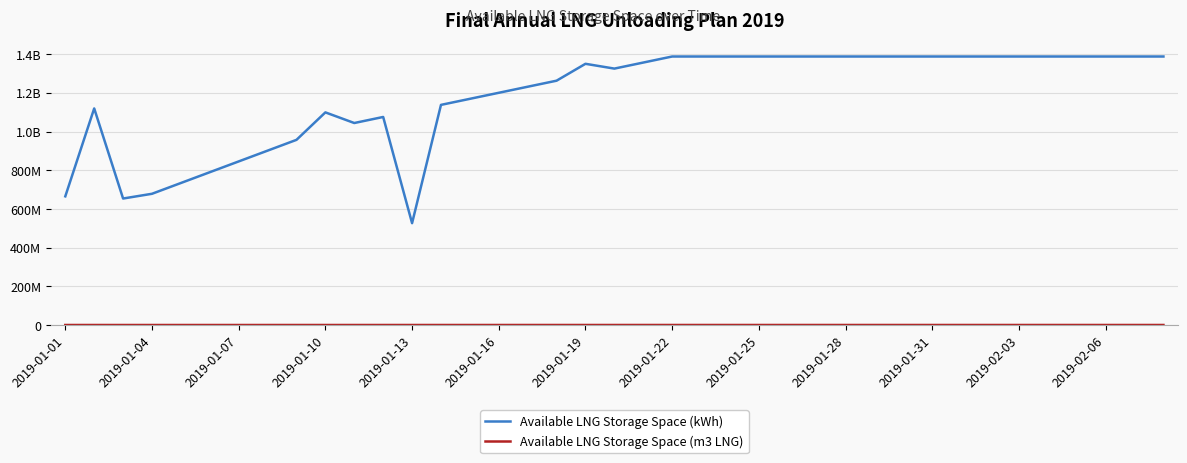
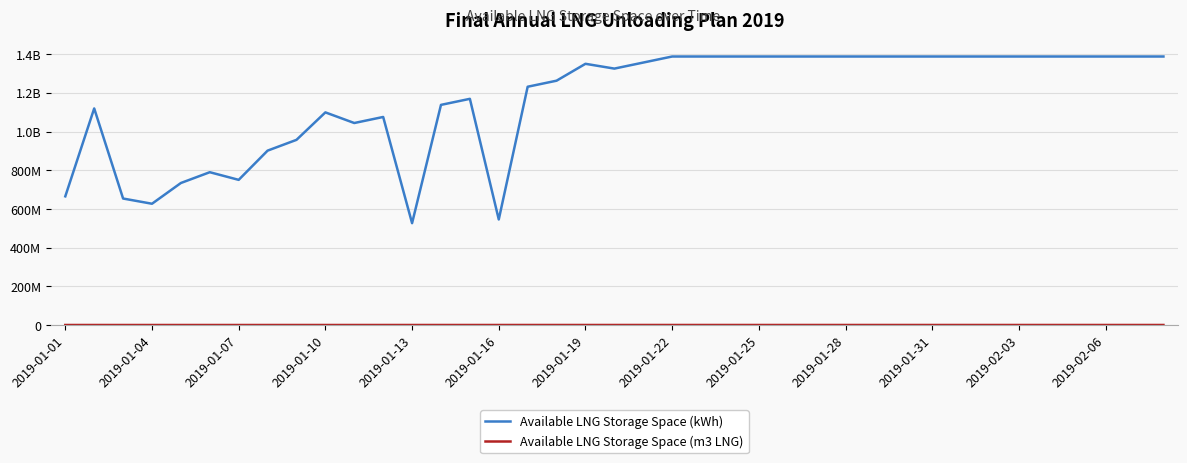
  {
    "Available LNG Storage Space (kWh)": {
      "2019-01-01": 670000000,
-     "2019-01-04": 680000000,
-     "2019-01-07": 850000000,
+     "2019-01-04": 630000000,
+     "2019-01-07": 750000000,
      "2019-01-10": 1100000000,
      "2019-01-13": 530000000,
-     "2019-01-16": 1200000000,
+     "2019-01-16": 550000000,
      "2019-01-19": 1350000000,
      "2019-01-22": 1390000000,
      "2019-01-25": 1390000000,
      "2019-01-28": 1390000000,
      "2019-01-31": 1390000000,
      "2019-02-03": 1390000000,
      "2019-02-06": 1390000000
    },
    "Available LNG Storage Space (m3 LNG)": {
      "2019-01-01": 0,
      "2019-01-04": 0,
      "2019-01-07": 0,
      "2019-01-10": 0,
      "2019-01-13": 0,
      "2019-01-16": 0,
      "2019-01-19": 0,
      "2019-01-22": 0,
      "2019-01-25": 0,
      "2019-01-28": 0,
      "2019-01-31": 0,
      "2019-02-03": 0,
      "2019-02-06": 0
    }
  }
